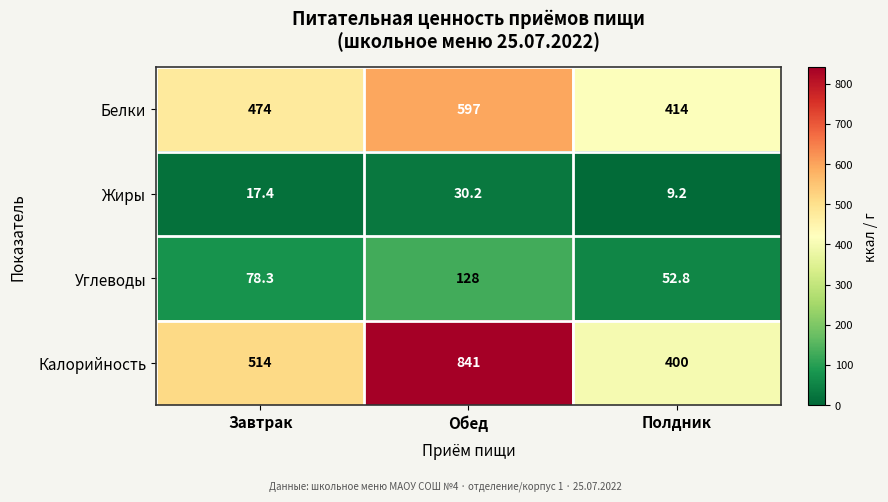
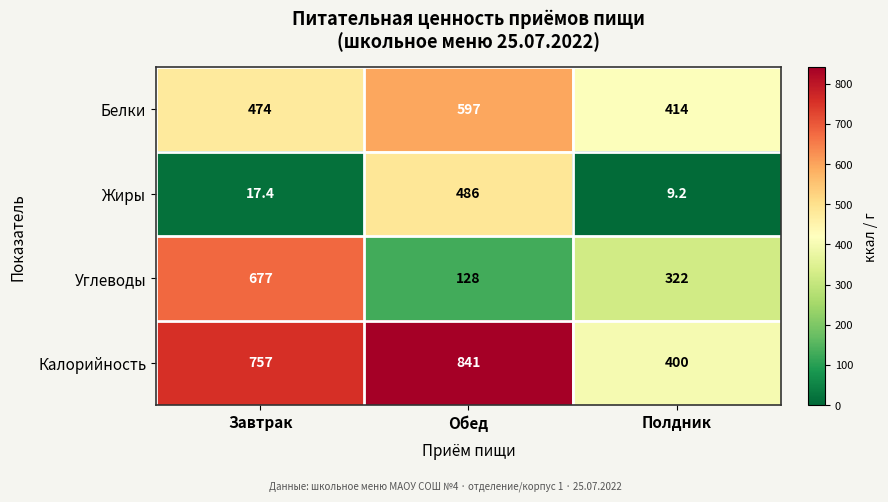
  {
    "Белки": {
      "Завтрак": 474,
      "Обед": 597,
      "Полдник": 414
    },
    "Жиры": {
      "Завтрак": 17.4,
-     "Обед": 30.2,
+     "Обед": 486,
      "Полдник": 9.2
    },
    "Углеводы": {
-     "Завтрак": 78.3,
+     "Завтрак": 677,
      "Обед": 128,
-     "Полдник": 52.8
+     "Полдник": 322
    },
    "Калорийность": {
-     "Завтрак": 514,
+     "Завтрак": 757,
      "Обед": 841,
      "Полдник": 400
    }
  }
